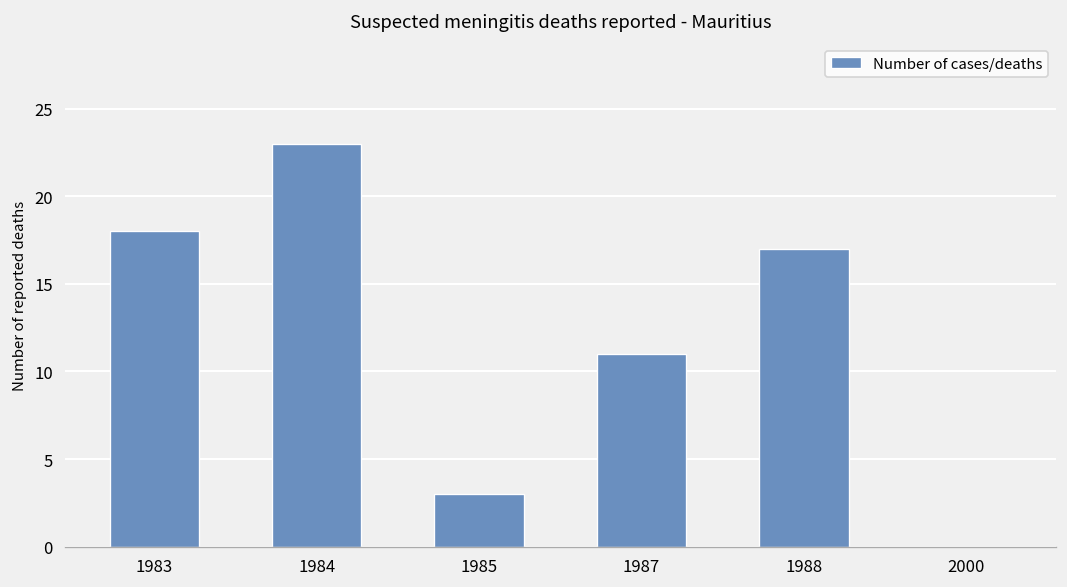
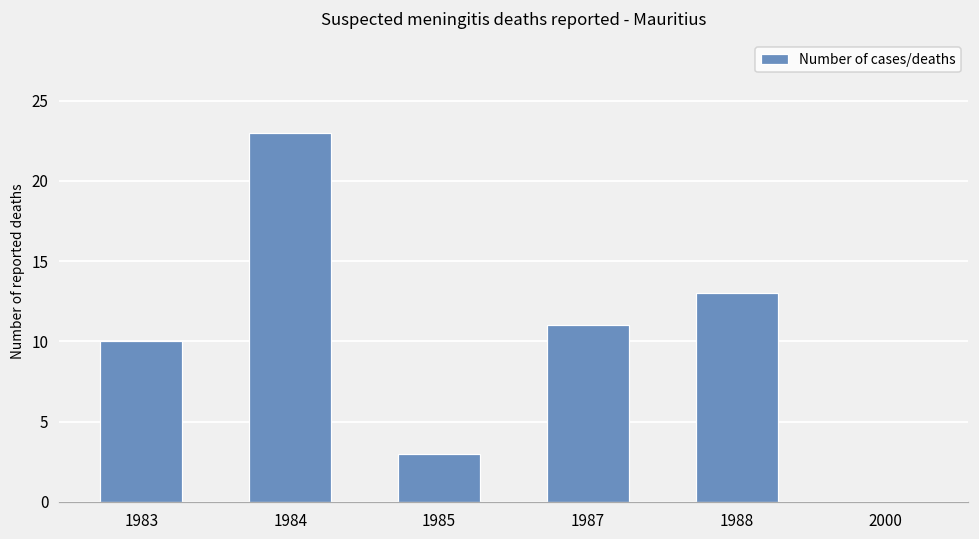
  {
-   "1983": 18,
+   "1983": 10,
    "1984": 23,
    "1985": 3,
    "1987": 11,
-   "1988": 17,
+   "1988": 13,
    "2000": 0
  }
